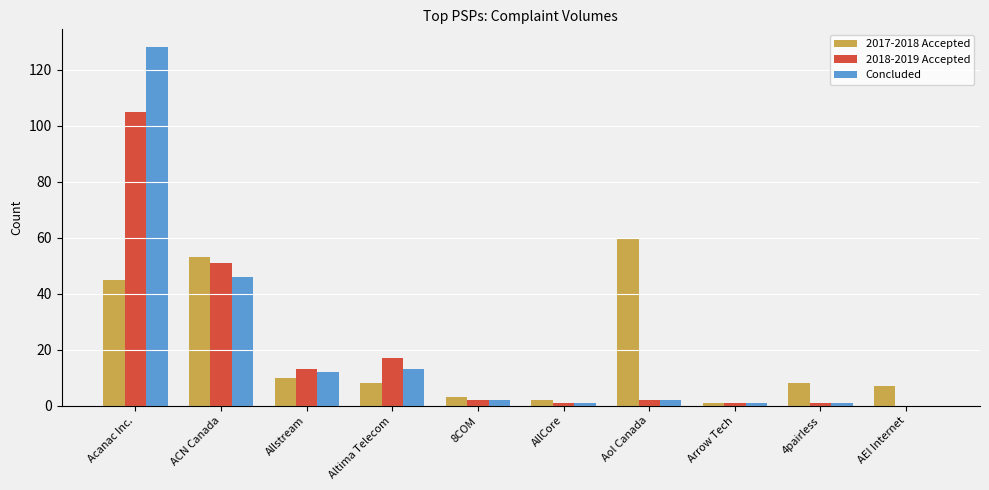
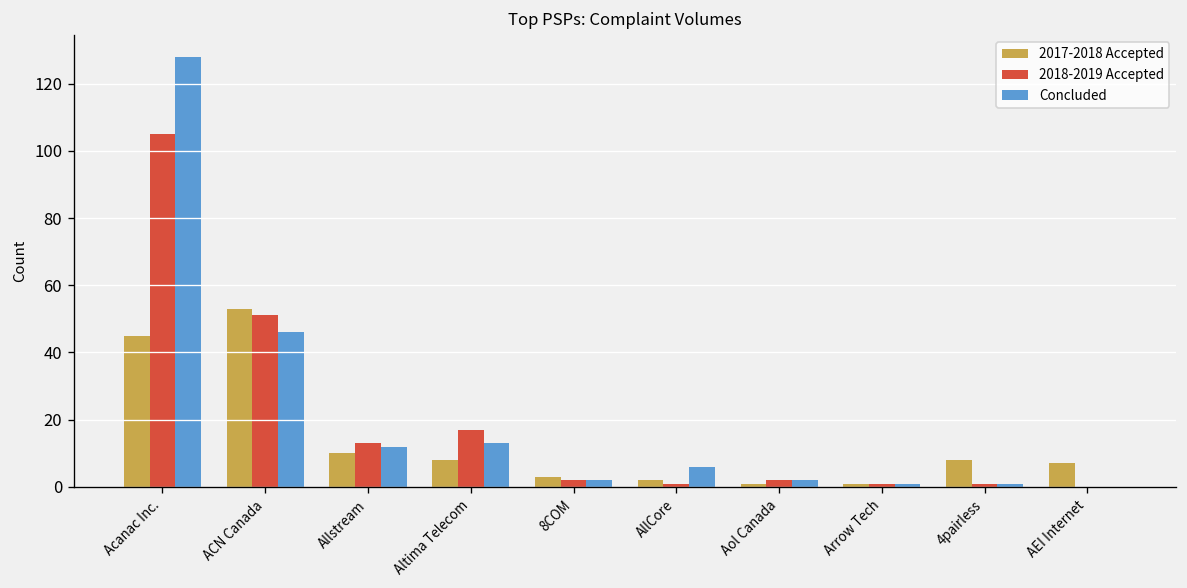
  {
    "2017-2018 Accepted": {
      "Acanac Inc.": 45,
      "ACN Canada": 53,
      "Allstream": 10,
      "Altima Telecom": 8,
      "8COM": 3,
      "AllCore": 2,
-     "Aol Canada": 60,
+     "Aol Canada": 1,
      "Arrow Tech": 1,
      "4pairless": 8,
      "AEI Internet": 7
    },
    "2018-2019 Accepted": {
      "Acanac Inc.": 105,
      "ACN Canada": 51,
      "Allstream": 13,
      "Altima Telecom": 17,
      "8COM": 2,
      "AllCore": 1,
      "Aol Canada": 2,
      "Arrow Tech": 1,
      "4pairless": 1,
      "AEI Internet": 0
    },
    "Concluded": {
      "Acanac Inc.": 128,
      "ACN Canada": 46,
      "Allstream": 12,
      "Altima Telecom": 13,
      "8COM": 2,
-     "AllCore": 1,
+     "AllCore": 6,
      "Aol Canada": 2,
      "Arrow Tech": 1,
      "4pairless": 1,
      "AEI Internet": 0
    }
  }
